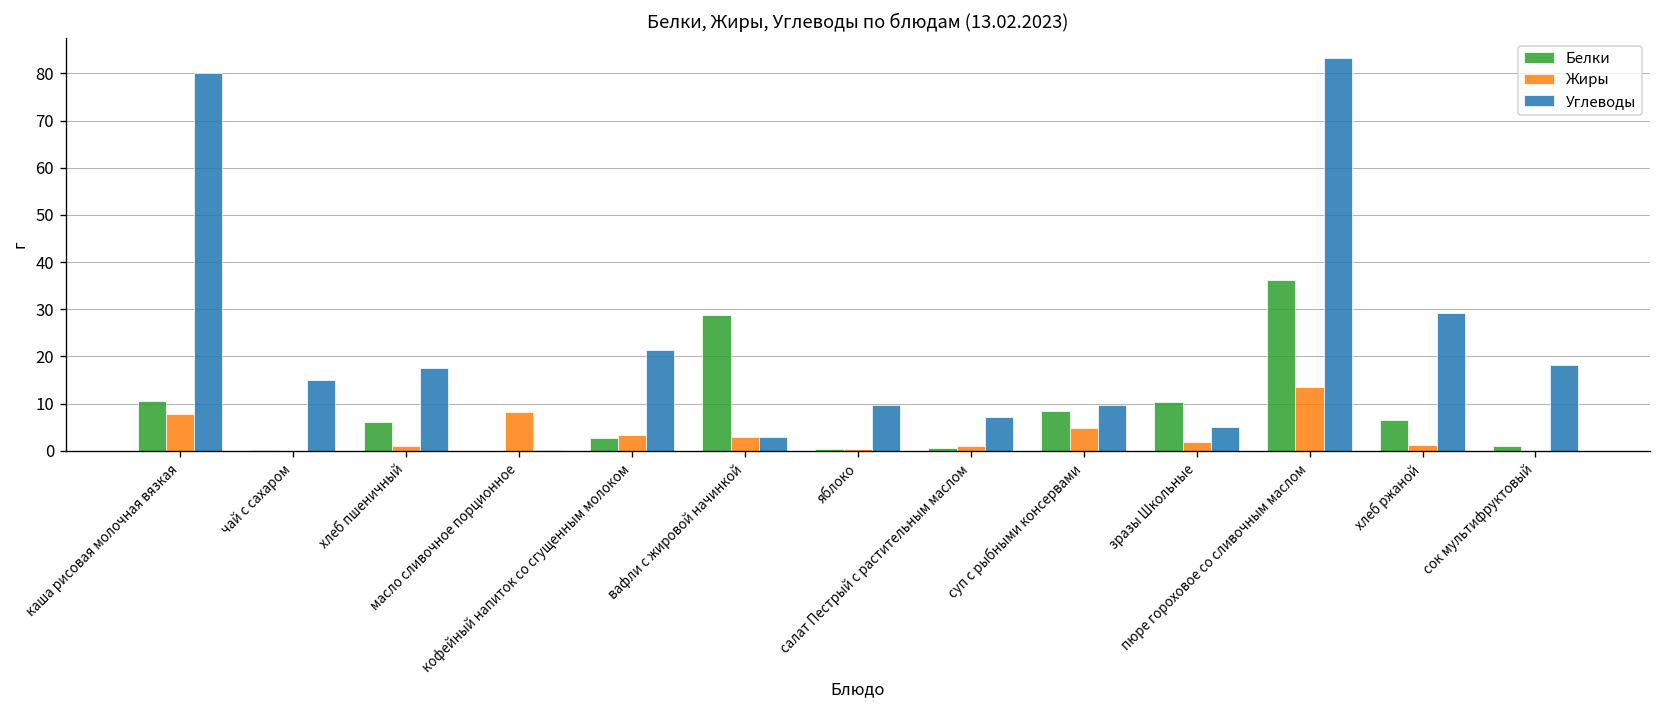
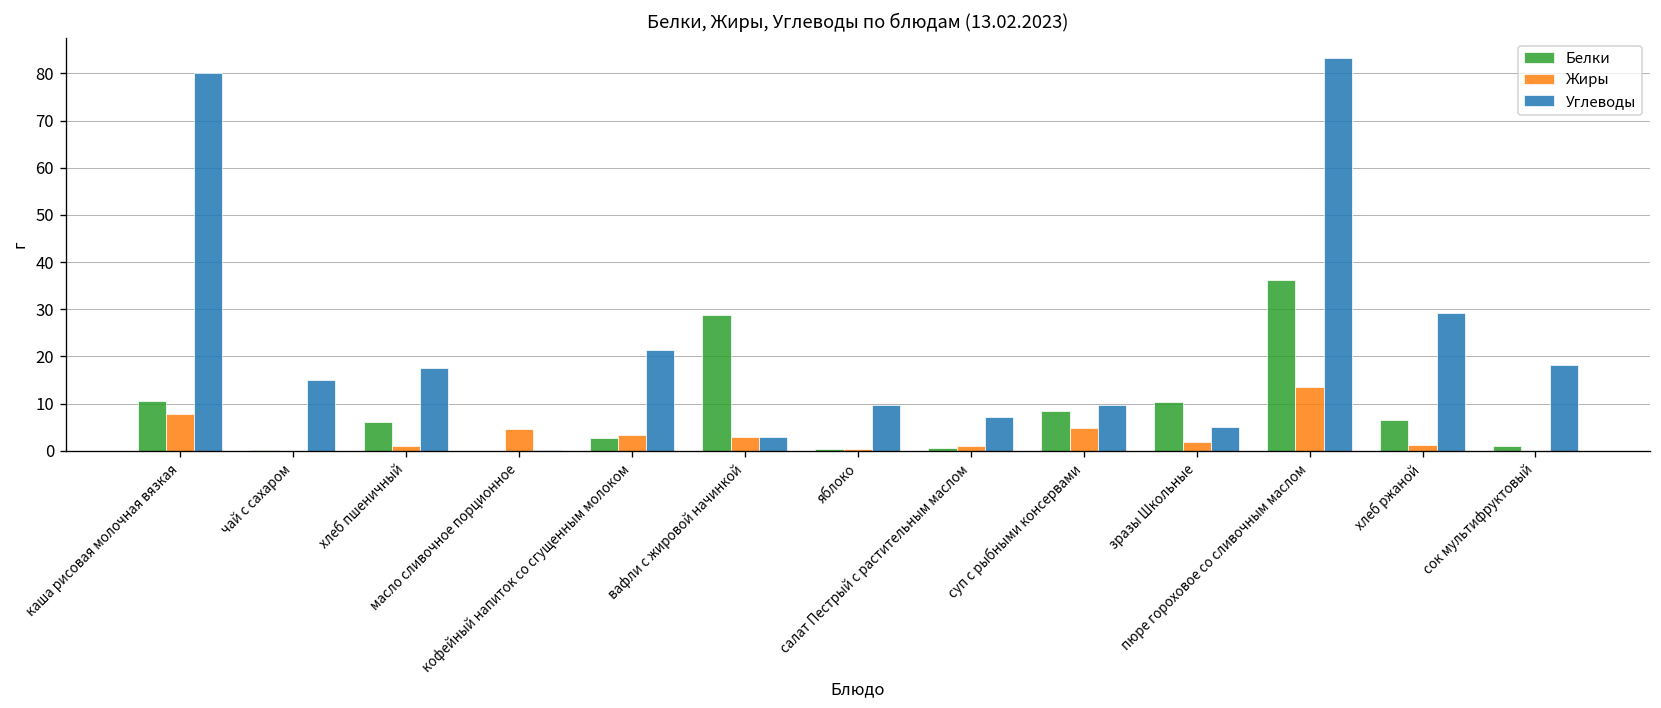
  {
    "Белки": {
      "каша рисовая молочная вязкая": 11,
      "хлеб пшеничный": 6,
      "кофейный напиток со сгущенным молоком": 3,
      "вафли с жировой начинкой": 29,
      "салат Пестрый с растительным маслом": 1,
      "суп с рыбными консервами": 8,
      "зразы Школьные": 10,
      "пюре гороховое со сливочным маслом": 36,
      "хлеб ржаной": 7,
      "сок мультифруктовый": 1
    },
    "Жиры": {
      "каша рисовая молочная вязкая": 8,
      "хлеб пшеничный": 1,
-     "масло сливочное порционное": 8,
+     "масло сливочное порционное": 5,
      "кофейный напиток со сгущенным молоком": 3,
      "вафли с жировой начинкой": 3,
      "салат Пестрый с растительным маслом": 1,
      "суп с рыбными консервами": 5,
      "зразы Школьные": 2,
      "пюре гороховое со сливочным маслом": 14,
      "хлеб ржаной": 1,
      "сок мультифруктовый": 0
    },
    "Углеводы": {
      "каша рисовая молочная вязкая": 80,
      "чай с сахаром": 15,
      "хлеб пшеничный": 18,
      "кофейный напиток со сгущенным молоком": 21,
      "вафли с жировой начинкой": 3,
      "яблоко": 10,
      "салат Пестрый с растительным маслом": 7,
      "суп с рыбными консервами": 10,
      "зразы Школьные": 5,
      "пюре гороховое со сливочным маслом": 83,
      "хлеб ржаной": 29,
      "сок мультифруктовый": 18
    }
  }
